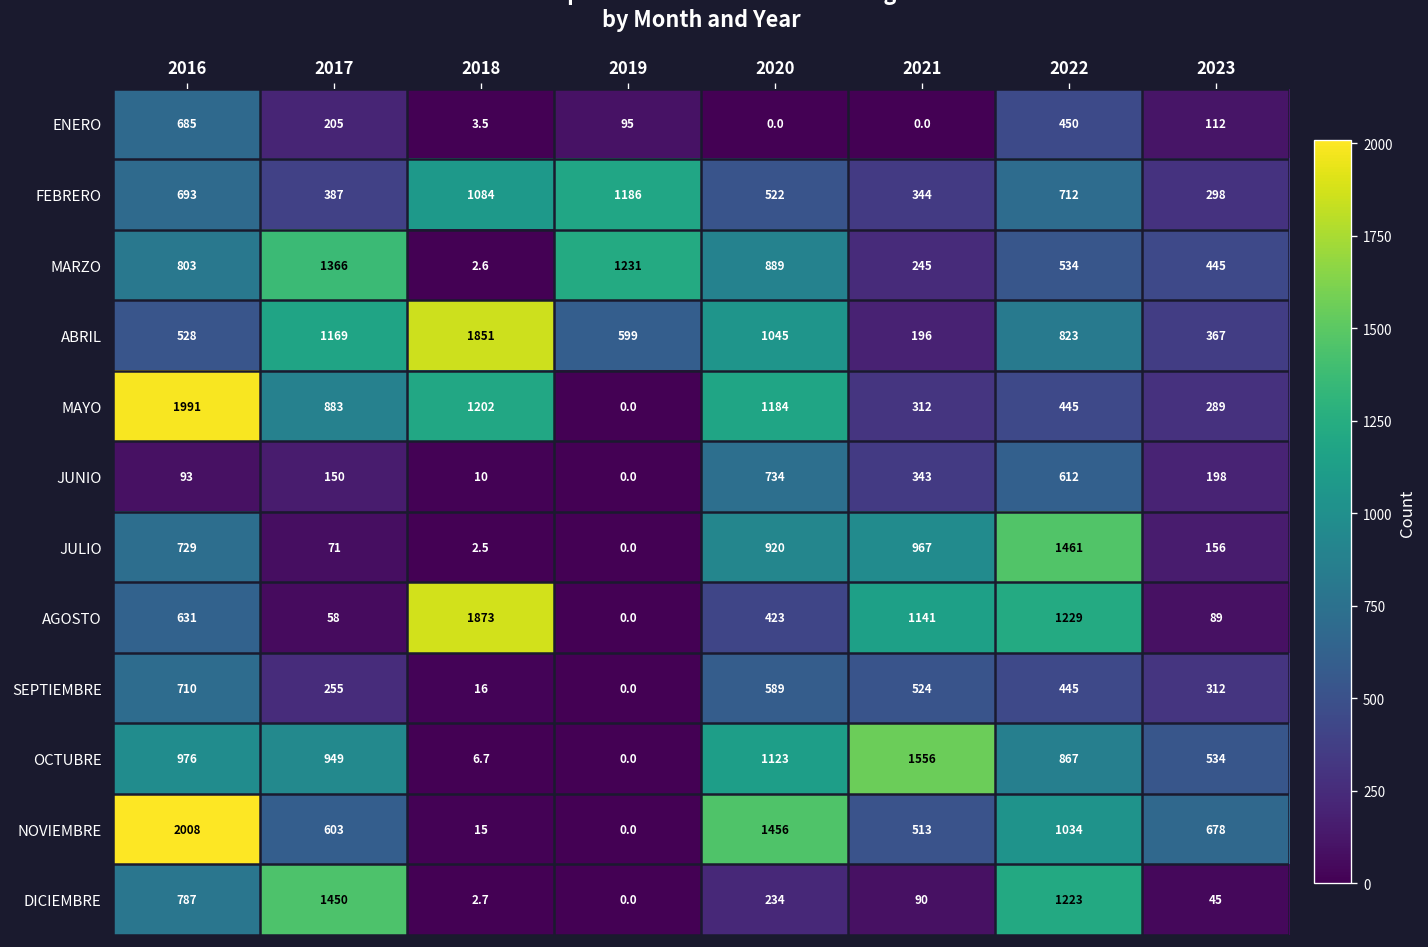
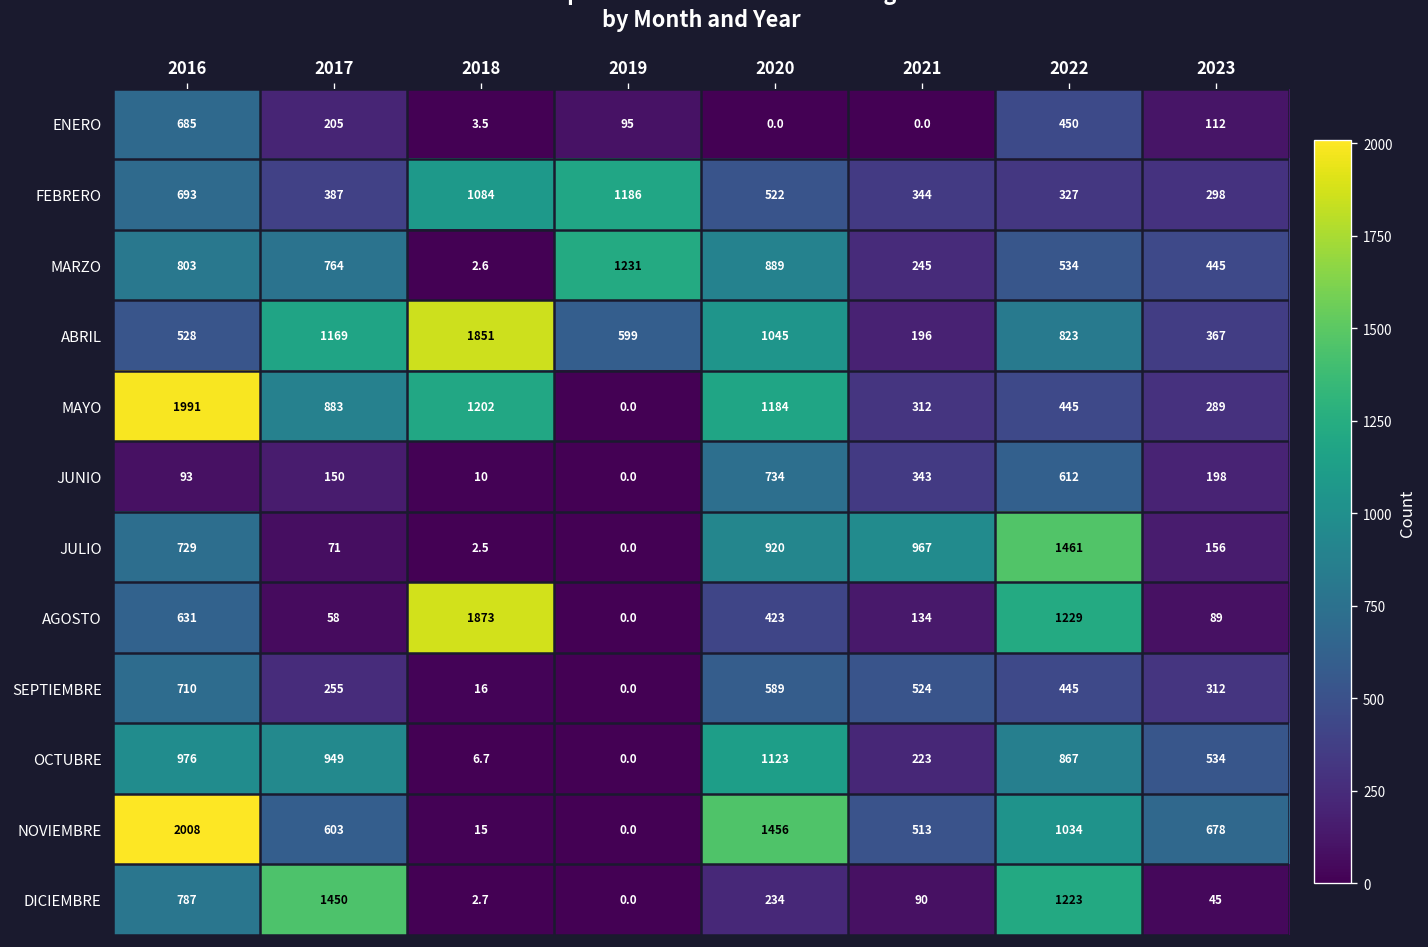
  {
    "ENERO": {
      "2016": 685,
      "2017": 205,
      "2018": 3.5,
      "2019": 95,
      "2020": 0.0,
      "2021": 0.0,
      "2022": 450,
      "2023": 112
    },
    "FEBRERO": {
      "2016": 693,
      "2017": 387,
      "2018": 1084,
      "2019": 1186,
      "2020": 522,
      "2021": 344,
-     "2022": 712,
+     "2022": 327,
      "2023": 298
    },
    "MARZO": {
      "2016": 803,
-     "2017": 1366,
+     "2017": 764,
      "2018": 2.6,
      "2019": 1231,
      "2020": 889,
      "2021": 245,
      "2022": 534,
      "2023": 445
    },
    "ABRIL": {
      "2016": 528,
      "2017": 1169,
      "2018": 1851,
      "2019": 599,
      "2020": 1045,
      "2021": 196,
      "2022": 823,
      "2023": 367
    },
    "MAYO": {
      "2016": 1991,
      "2017": 883,
      "2018": 1202,
      "2019": 0.0,
      "2020": 1184,
      "2021": 312,
      "2022": 445,
      "2023": 289
    },
    "JUNIO": {
      "2016": 93,
      "2017": 150,
      "2018": 10,
      "2019": 0.0,
      "2020": 734,
      "2021": 343,
      "2022": 612,
      "2023": 198
    },
    "JULIO": {
      "2016": 729,
      "2017": 71,
      "2018": 2.5,
      "2019": 0.0,
      "2020": 920,
      "2021": 967,
      "2022": 1461,
      "2023": 156
    },
    "AGOSTO": {
      "2016": 631,
      "2017": 58,
      "2018": 1873,
      "2019": 0.0,
      "2020": 423,
-     "2021": 1141,
+     "2021": 134,
      "2022": 1229,
      "2023": 89
    },
    "SEPTIEMBRE": {
      "2016": 710,
      "2017": 255,
      "2018": 16,
      "2019": 0.0,
      "2020": 589,
      "2021": 524,
      "2022": 445,
      "2023": 312
    },
    "OCTUBRE": {
      "2016": 976,
      "2017": 949,
      "2018": 6.7,
      "2019": 0.0,
      "2020": 1123,
-     "2021": 1556,
+     "2021": 223,
      "2022": 867,
      "2023": 534
    },
    "NOVIEMBRE": {
      "2016": 2008,
      "2017": 603,
      "2018": 15,
      "2019": 0.0,
      "2020": 1456,
      "2021": 513,
      "2022": 1034,
      "2023": 678
    },
    "DICIEMBRE": {
      "2016": 787,
      "2017": 1450,
      "2018": 2.7,
      "2019": 0.0,
      "2020": 234,
      "2021": 90,
      "2022": 1223,
      "2023": 45
    }
  }
